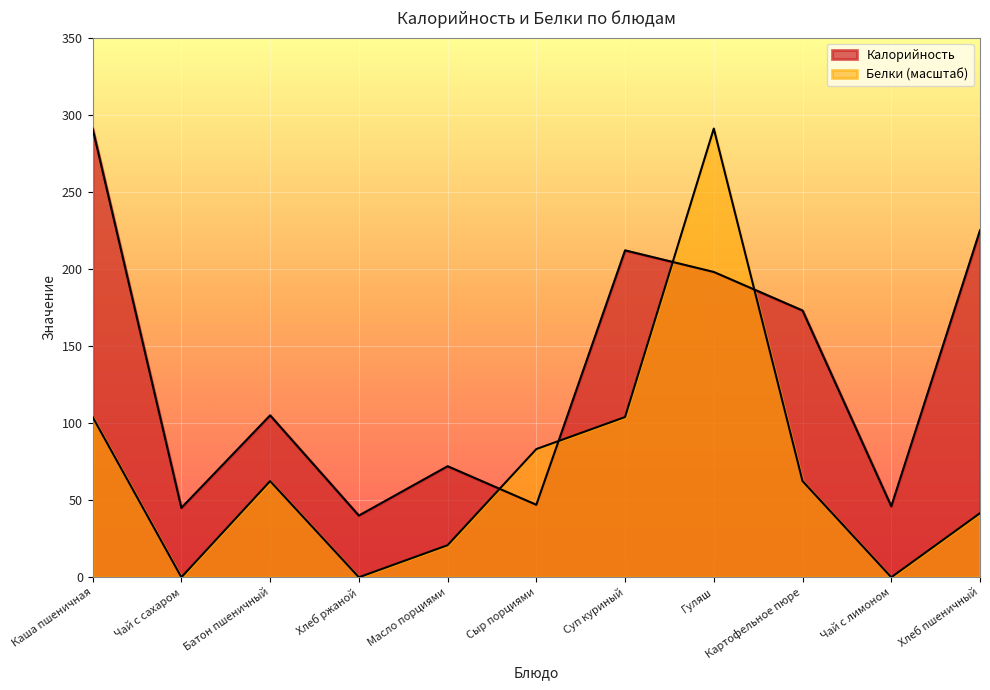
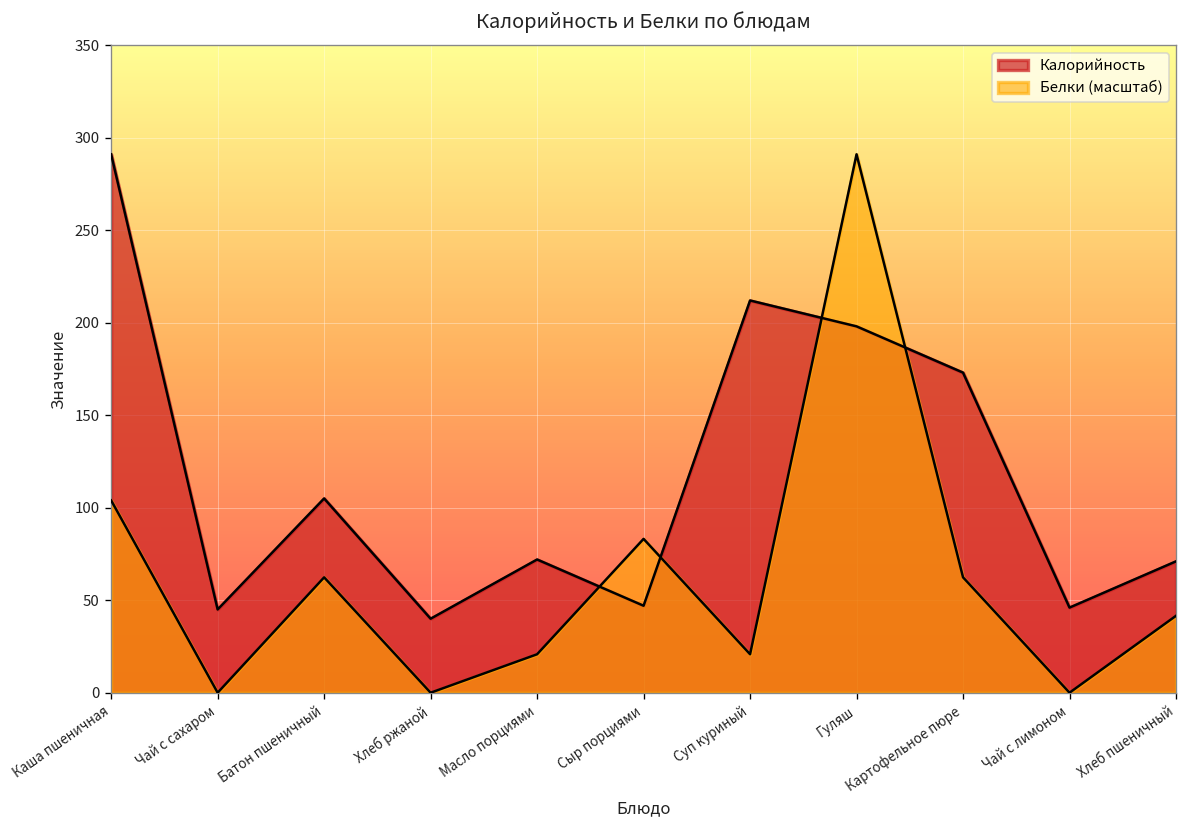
  {
    "Калорийность": {
      "Каша пшеничная": 291,
      "Чай с сахаром": 45,
      "Батон пшеничный": 105,
      "Хлеб ржаной": 40,
      "Масло порциями": 72,
      "Сыр порциями": 47,
      "Суп куриный": 212,
      "Гуляш": 198,
      "Картофельное пюре": 173,
      "Чай с лимоном": 46,
-     "Хлеб пшеничный": 225
+     "Хлеб пшеничный": 71
    },
    "Белки (масштаб)": {
      "Каша пшеничная": 104,
      "Чай с сахаром": 0,
      "Батон пшеничный": 62,
      "Хлеб ржаной": 0,
      "Масло порциями": 21,
      "Сыр порциями": 83,
-     "Суп куриный": 104,
+     "Суп куриный": 21,
      "Гуляш": 291,
      "Картофельное пюре": 62,
      "Чай с лимоном": 0,
      "Хлеб пшеничный": 42
    }
  }
